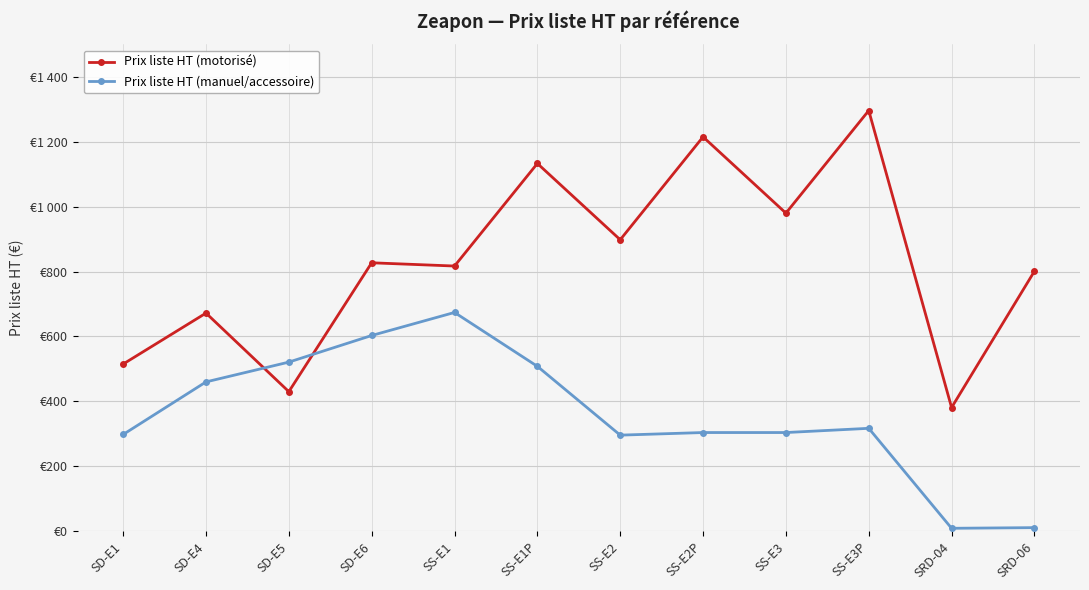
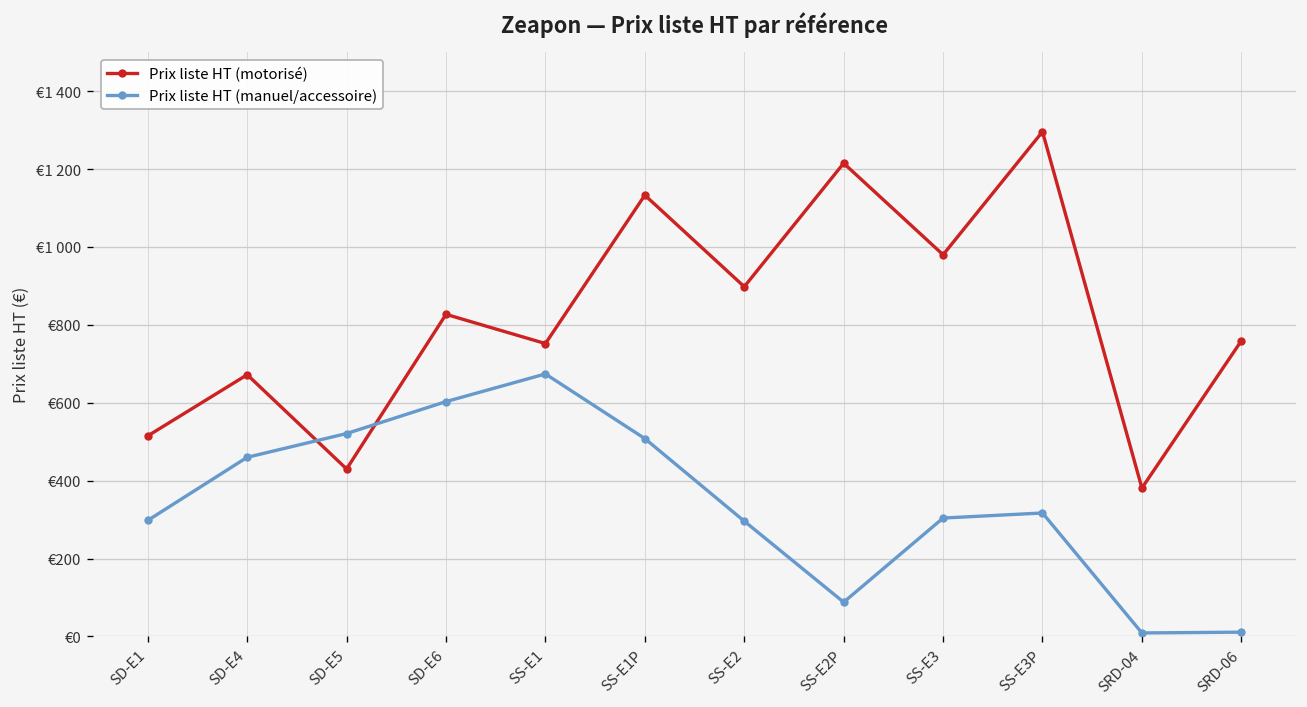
  {
    "Prix liste HT (motorisé)": {
      "SD-E1": "€520",
      "SD-E4": "€670",
      "SD-E5": "€430",
      "SD-E6": "€830",
-     "SS-E1": "€820",
+     "SS-E1": "€750",
      "SS-E1P": "€1130",
      "SS-E2": "€900",
      "SS-E2P": "€1220",
      "SS-E3": "€980",
      "SS-E3P": "€1300",
      "SRD-04": "€380",
-     "SRD-06": "€800"
+     "SRD-06": "€760"
    },
    "Prix liste HT (manuel/accessoire)": {
      "SD-E1": "€300",
      "SD-E4": "€460",
      "SD-E5": "€520",
      "SD-E6": "€600",
      "SS-E1": "€670",
      "SS-E1P": "€510",
      "SS-E2": "€300",
-     "SS-E2P": "€300",
+     "SS-E2P": "€90",
      "SS-E3": "€300",
      "SS-E3P": "€320",
      "SRD-04": "€10",
      "SRD-06": "€10"
    }
  }
